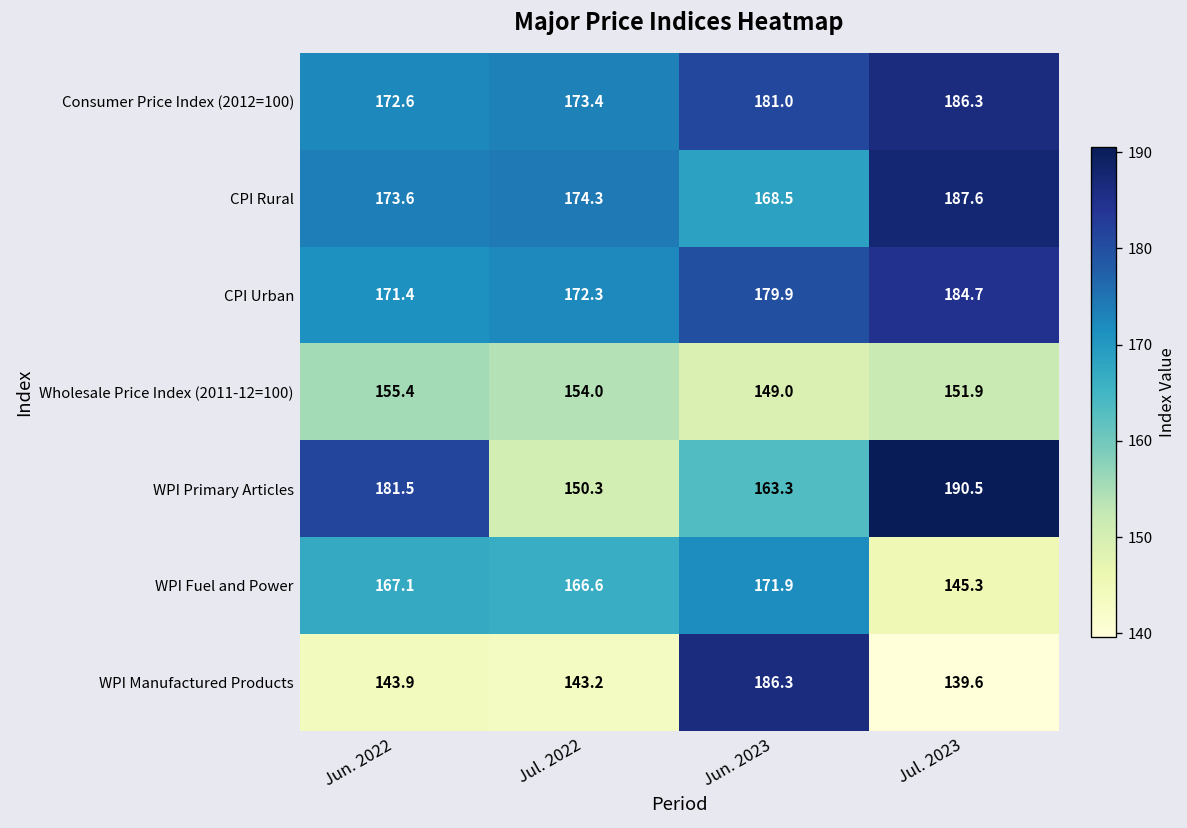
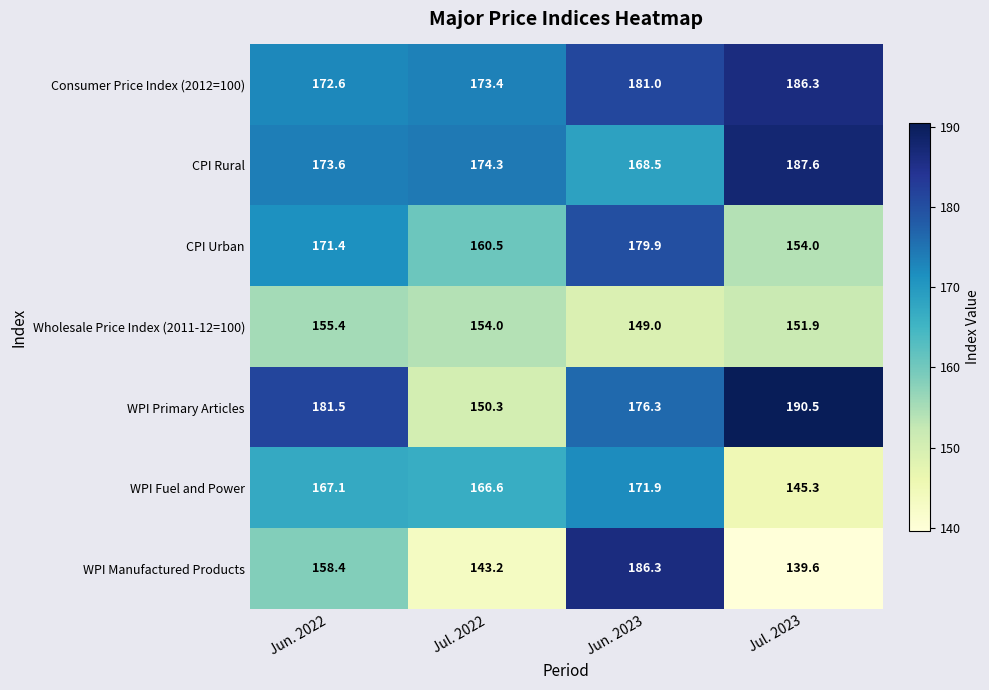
  {
    "Consumer Price Index (2012=100)": {
      "Jun. 2022": 172.6,
      "Jul. 2022": 173.4,
      "Jun. 2023": 181.0,
      "Jul. 2023": 186.3
    },
    "CPI Rural": {
      "Jun. 2022": 173.6,
      "Jul. 2022": 174.3,
      "Jun. 2023": 168.5,
      "Jul. 2023": 187.6
    },
    "CPI Urban": {
      "Jun. 2022": 171.4,
-     "Jul. 2022": 172.3,
+     "Jul. 2022": 160.5,
      "Jun. 2023": 179.9,
-     "Jul. 2023": 184.7
+     "Jul. 2023": 154.0
    },
    "Wholesale Price Index (2011-12=100)": {
      "Jun. 2022": 155.4,
      "Jul. 2022": 154.0,
      "Jun. 2023": 149.0,
      "Jul. 2023": 151.9
    },
    "WPI Primary Articles": {
      "Jun. 2022": 181.5,
      "Jul. 2022": 150.3,
-     "Jun. 2023": 163.3,
+     "Jun. 2023": 176.3,
      "Jul. 2023": 190.5
    },
    "WPI Fuel and Power": {
      "Jun. 2022": 167.1,
      "Jul. 2022": 166.6,
      "Jun. 2023": 171.9,
      "Jul. 2023": 145.3
    },
    "WPI Manufactured Products": {
-     "Jun. 2022": 143.9,
+     "Jun. 2022": 158.4,
      "Jul. 2022": 143.2,
      "Jun. 2023": 186.3,
      "Jul. 2023": 139.6
    }
  }
